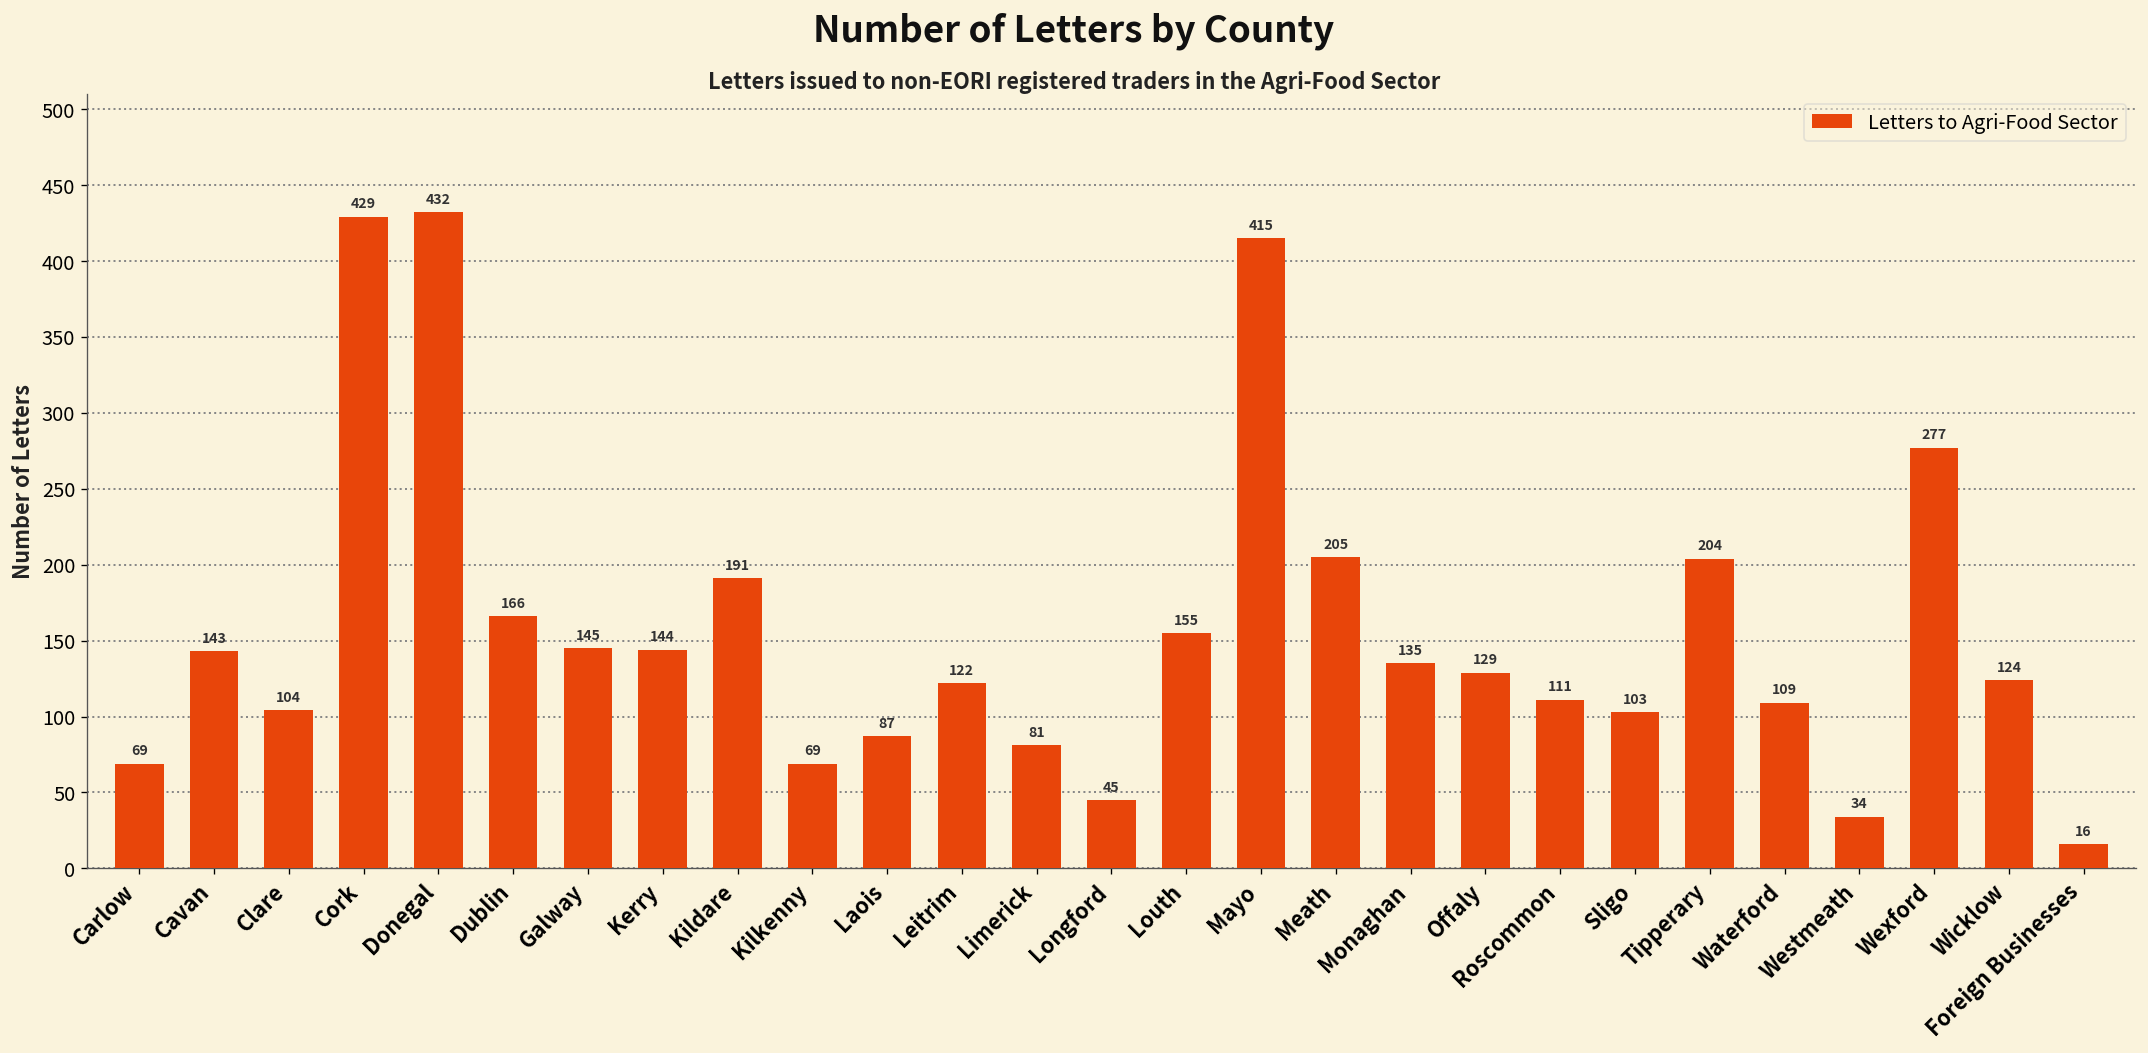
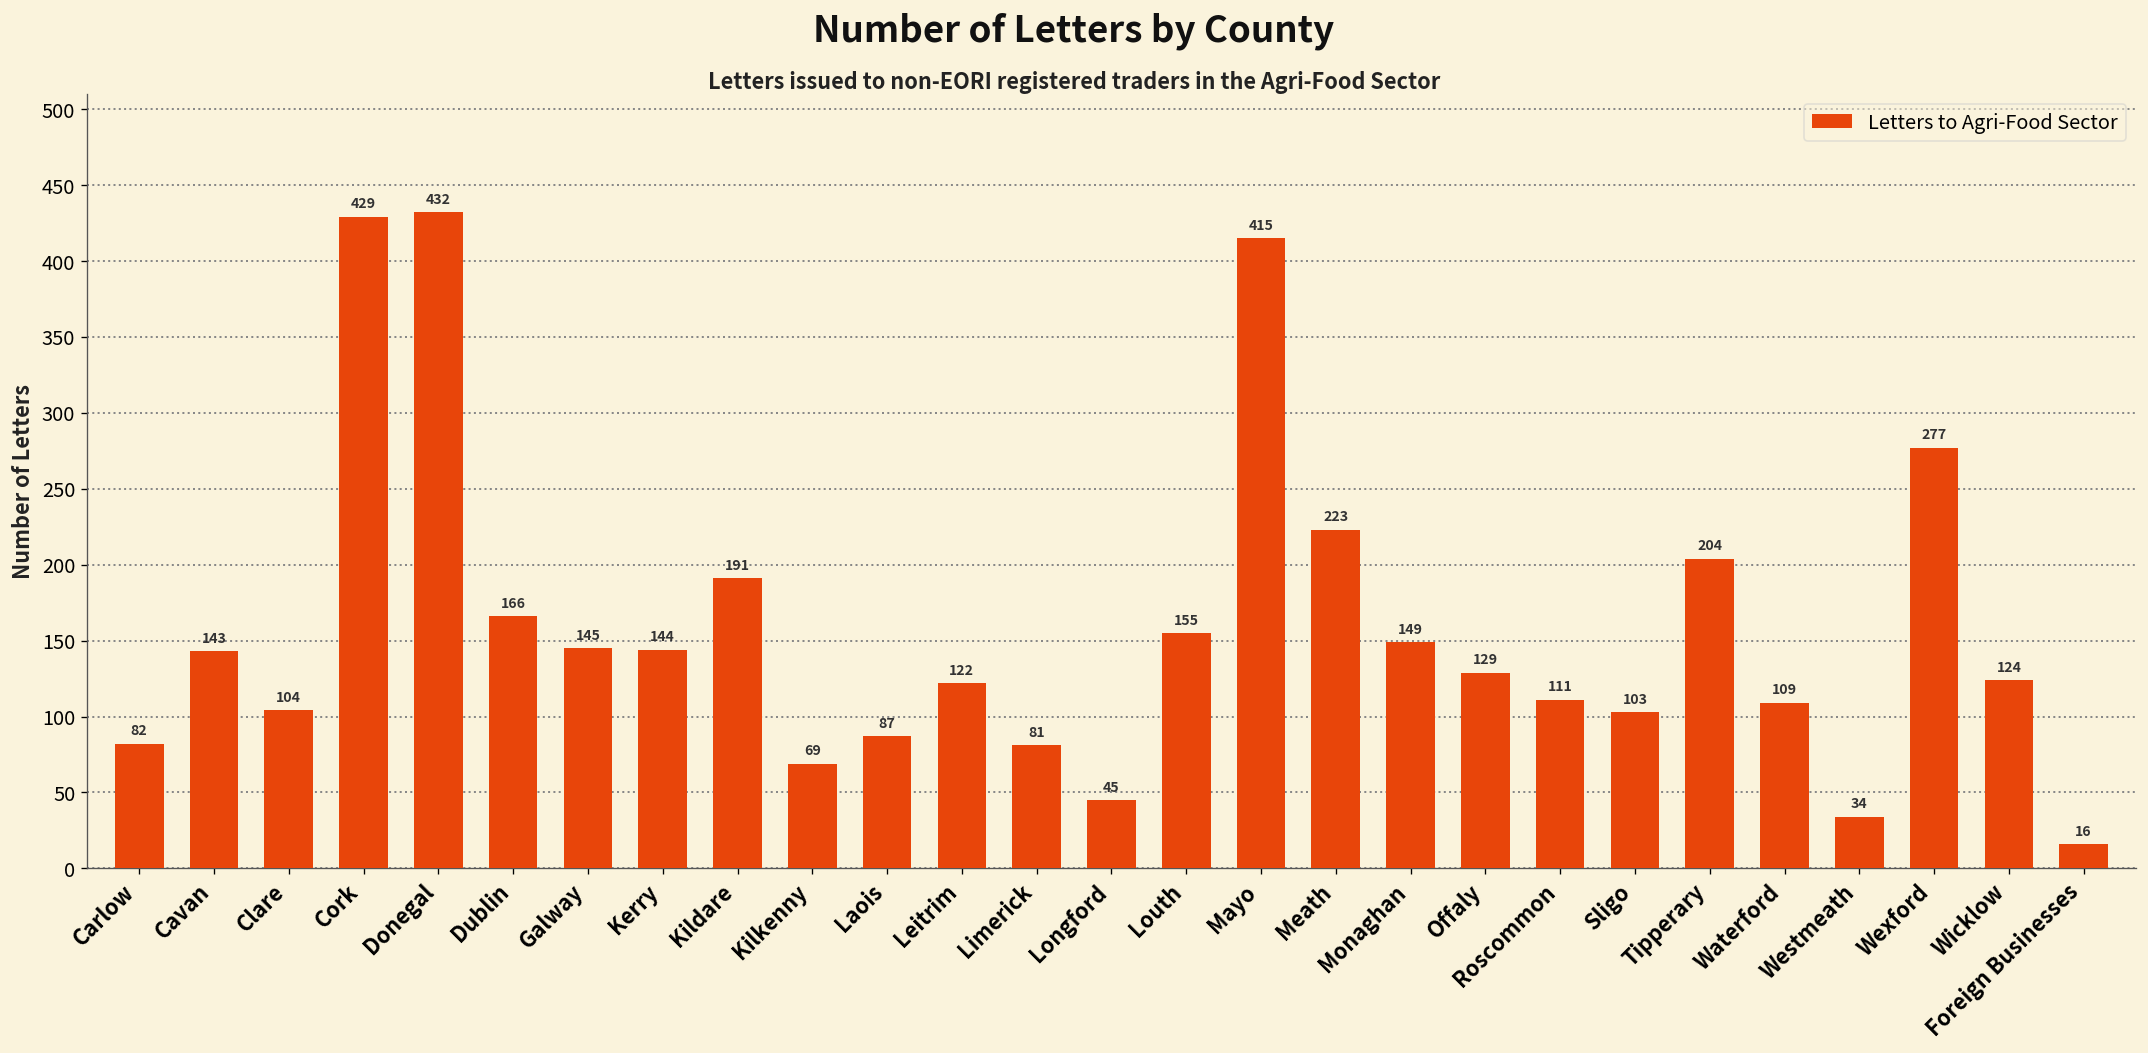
  {
-   "Carlow": 69,
+   "Carlow": 82,
    "Cavan": 143,
    "Clare": 104,
    "Cork": 429,
    "Donegal": 432,
    "Dublin": 166,
    "Galway": 145,
    "Kerry": 144,
    "Kildare": 191,
    "Kilkenny": 69,
    "Laois": 87,
    "Leitrim": 122,
    "Limerick": 81,
    "Longford": 45,
    "Louth": 155,
    "Mayo": 415,
-   "Meath": 205,
-   "Monaghan": 135,
+   "Meath": 223,
+   "Monaghan": 149,
    "Offaly": 129,
    "Roscommon": 111,
    "Sligo": 103,
    "Tipperary": 204,
    "Waterford": 109,
    "Westmeath": 34,
    "Wexford": 277,
    "Wicklow": 124,
    "Foreign Businesses": 16
  }
